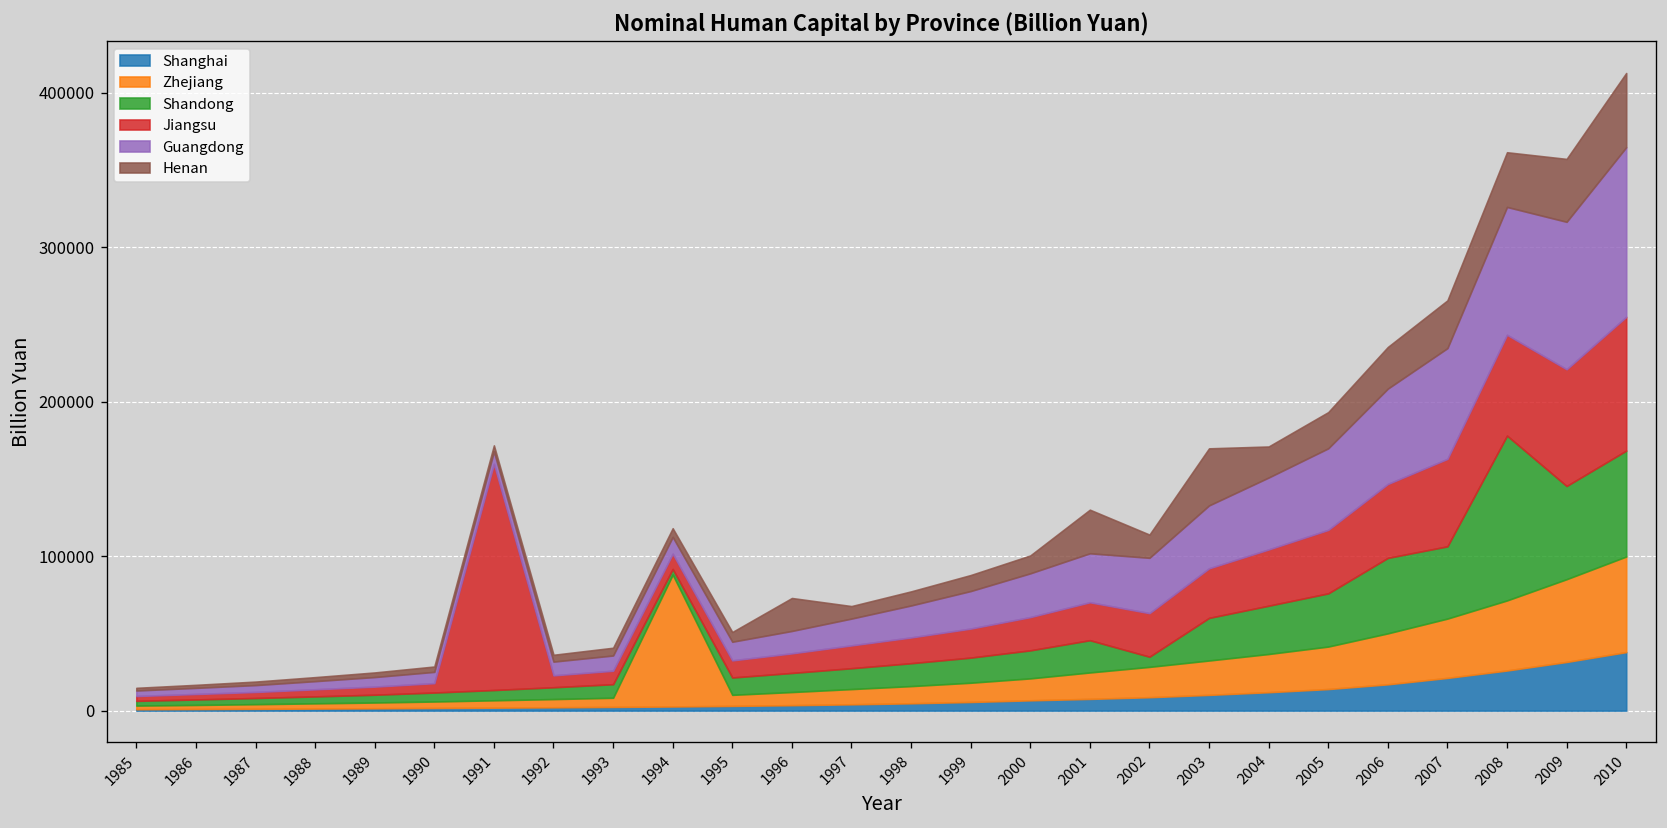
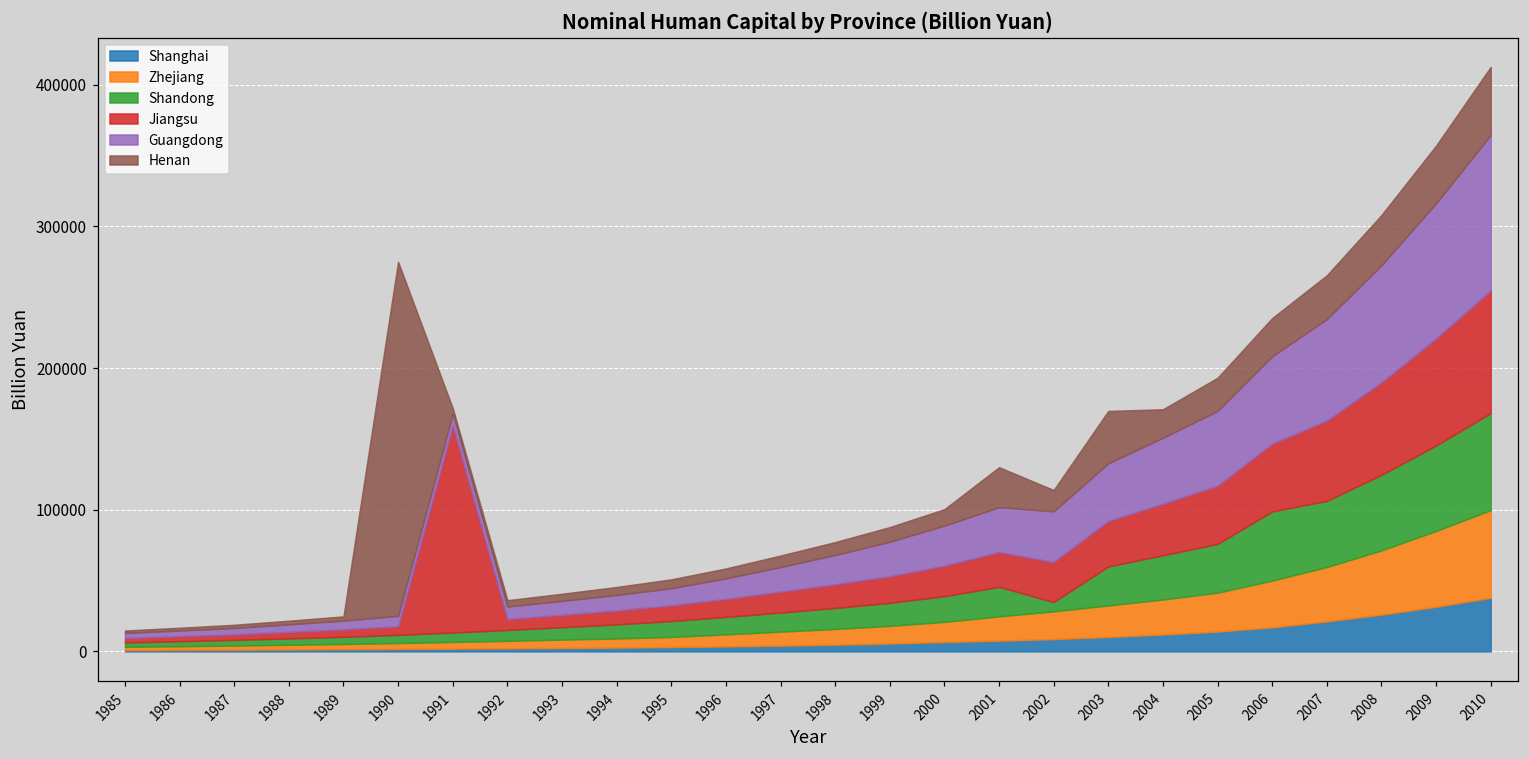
  {
    "Shanghai": {
      "1992": 2000,
      "1993": 2000,
      "1994": 3000,
      "1995": 3000,
      "1996": 4000,
      "1997": 4000,
      "1998": 5000,
      "1999": 6000,
      "2000": 7000,
      "2001": 8000,
      "2002": 9000,
      "2003": 10000,
      "2004": 12000,
      "2005": 14000,
      "2006": 17000,
      "2007": 21000,
      "2008": 26000,
      "2009": 31000,
      "2010": 38000
    },
    "Zhejiang": {
      "1985": 2000,
      "1986": 3000,
      "1987": 3000,
      "1988": 3000,
      "1989": 4000,
      "1990": 4000,
      "1991": 5000,
      "1992": 5000,
      "1993": 6000,
-     "1994": 85000,
+     "1994": 6000,
      "1995": 7000,
      "1996": 9000,
      "1997": 10000,
      "1998": 11000,
      "1999": 12000,
      "2000": 14000,
      "2001": 17000,
      "2002": 20000,
      "2003": 22000,
      "2004": 25000,
      "2005": 28000,
      "2006": 33000,
      "2007": 38000,
      "2008": 45000,
      "2009": 54000,
      "2010": 62000
    },
    "Shandong": {
      "1985": 3000,
      "1986": 4000,
      "1987": 4000,
      "1988": 4000,
      "1989": 5000,
      "1990": 6000,
      "1991": 7000,
      "1992": 8000,
      "1993": 9000,
-     "1994": 4000,
+     "1994": 10000,
      "1995": 11000,
      "1996": 12000,
      "1997": 13000,
      "1998": 15000,
      "1999": 16000,
      "2000": 18000,
      "2001": 21000,
      "2002": 7000,
      "2003": 28000,
      "2004": 31000,
      "2005": 34000,
      "2006": 49000,
      "2007": 47000,
-     "2008": 107000,
+     "2008": 53000,
      "2009": 60000,
      "2010": 69000
    },
    "Jiangsu": {
      "1985": 3000,
      "1986": 4000,
      "1987": 4000,
      "1988": 5000,
      "1989": 5000,
      "1990": 6000,
      "1991": 146000,
      "1992": 8000,
      "1993": 9000,
      "1994": 10000,
      "1995": 11000,
      "1996": 13000,
      "1997": 15000,
      "1998": 17000,
      "1999": 19000,
      "2000": 22000,
      "2001": 25000,
      "2002": 28000,
      "2003": 32000,
      "2004": 36000,
      "2005": 41000,
      "2006": 48000,
      "2007": 57000,
      "2008": 65000,
      "2009": 76000,
      "2010": 87000
    },
    "Guangdong": {
      "1987": 4000,
      "1988": 5000,
      "1989": 6000,
      "1990": 7000,
      "1991": 8000,
      "1992": 9000,
      "1993": 10000,
      "1994": 11000,
      "1995": 12000,
      "1996": 14000,
      "1997": 17000,
      "1998": 21000,
      "1999": 24000,
      "2000": 28000,
      "2001": 32000,
      "2002": 36000,
      "2003": 41000,
      "2004": 47000,
      "2005": 53000,
      "2006": 62000,
      "2007": 72000,
      "2008": 83000,
      "2009": 95000,
      "2010": 110000
    },
    "Henan": {
      "1987": 2000,
      "1988": 3000,
      "1989": 3000,
-     "1990": 3000,
+     "1990": 250000,
      "1991": 4000,
      "1992": 4000,
      "1993": 5000,
      "1994": 6000,
      "1995": 6000,
-     "1996": 21000,
+     "1996": 7000,
      "1997": 8000,
      "1998": 9000,
      "1999": 10000,
      "2000": 12000,
      "2001": 28000,
      "2002": 15000,
      "2003": 37000,
      "2004": 20000,
      "2005": 23000,
      "2006": 27000,
      "2007": 31000,
      "2008": 35000,
      "2009": 41000,
      "2010": 48000
    }
  }
